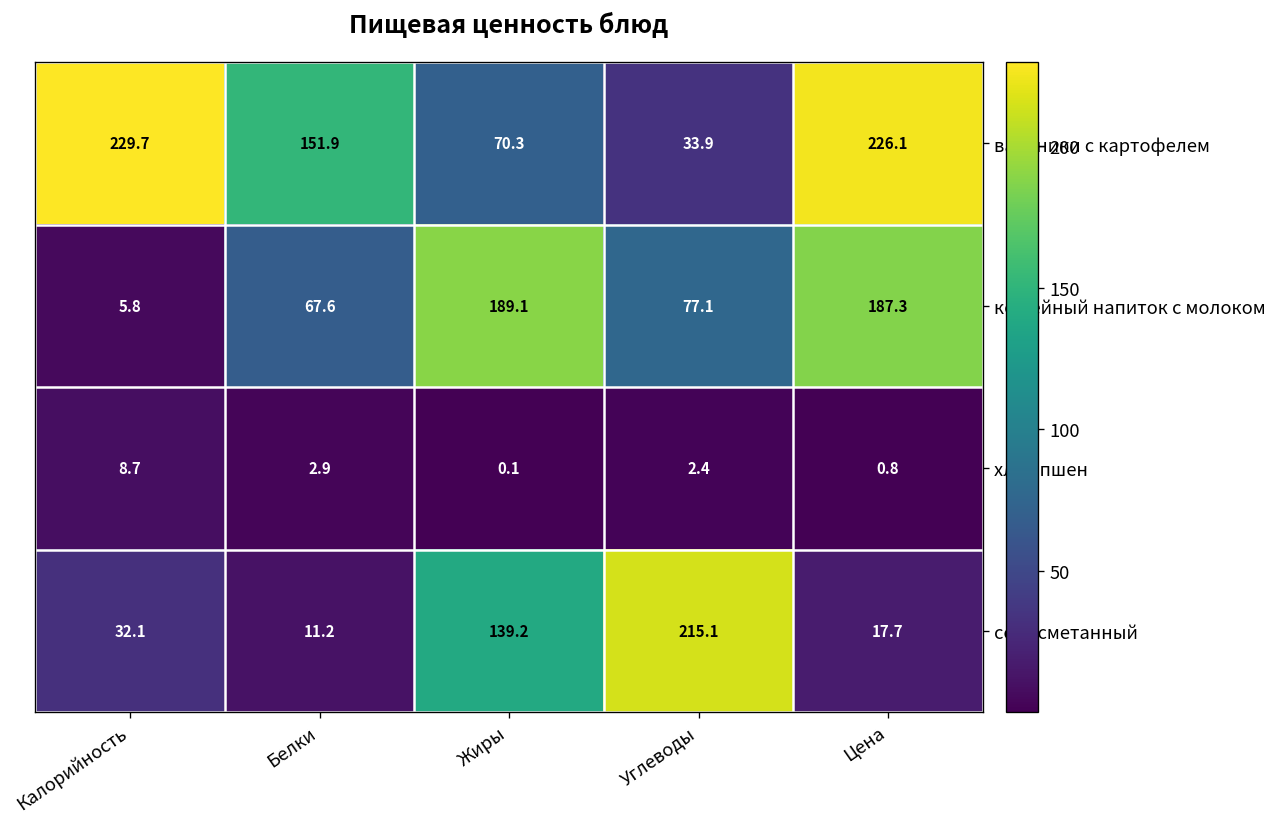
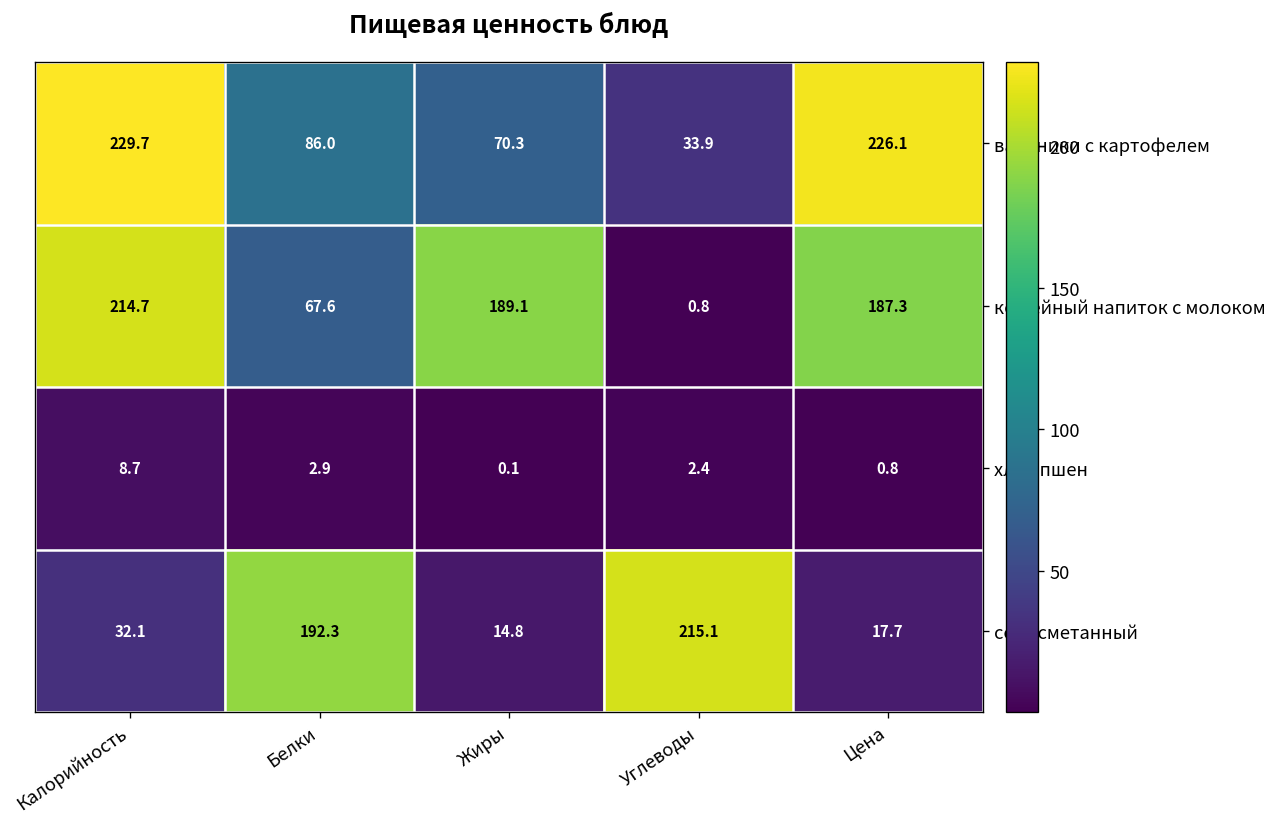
  {
    "вареники с картофелем": {
      "Калорийность": 229.7,
-     "Белки": 151.9,
+     "Белки": 86.0,
      "Жиры": 70.3,
      "Углеводы": 33.9,
      "Цена": 226.1
    },
    "кофейный напиток с молоком": {
-     "Калорийность": 5.8,
+     "Калорийность": 214.7,
      "Белки": 67.6,
      "Жиры": 189.1,
-     "Углеводы": 77.1,
+     "Углеводы": 0.8,
      "Цена": 187.3
    },
    "соус сметанный": {
      "Калорийность": 32.1,
-     "Белки": 11.2,
-     "Жиры": 139.2,
+     "Белки": 192.3,
+     "Жиры": 14.8,
      "Углеводы": 215.1,
      "Цена": 17.7
    }
  }
